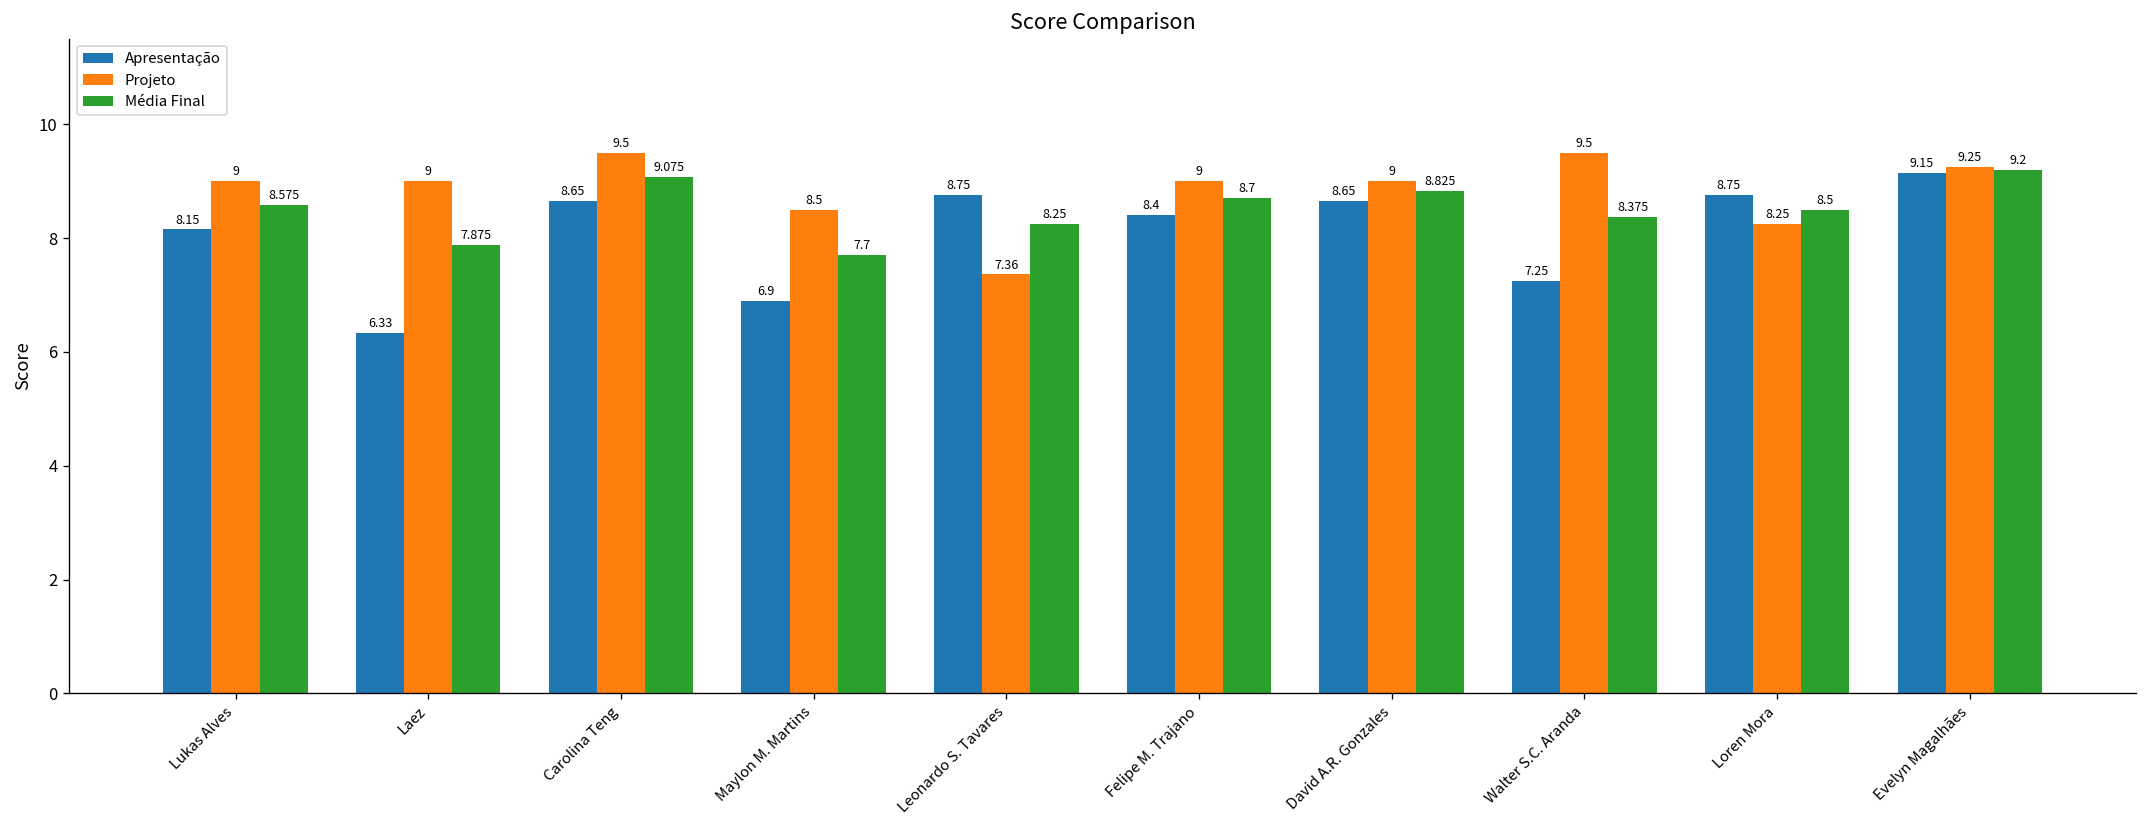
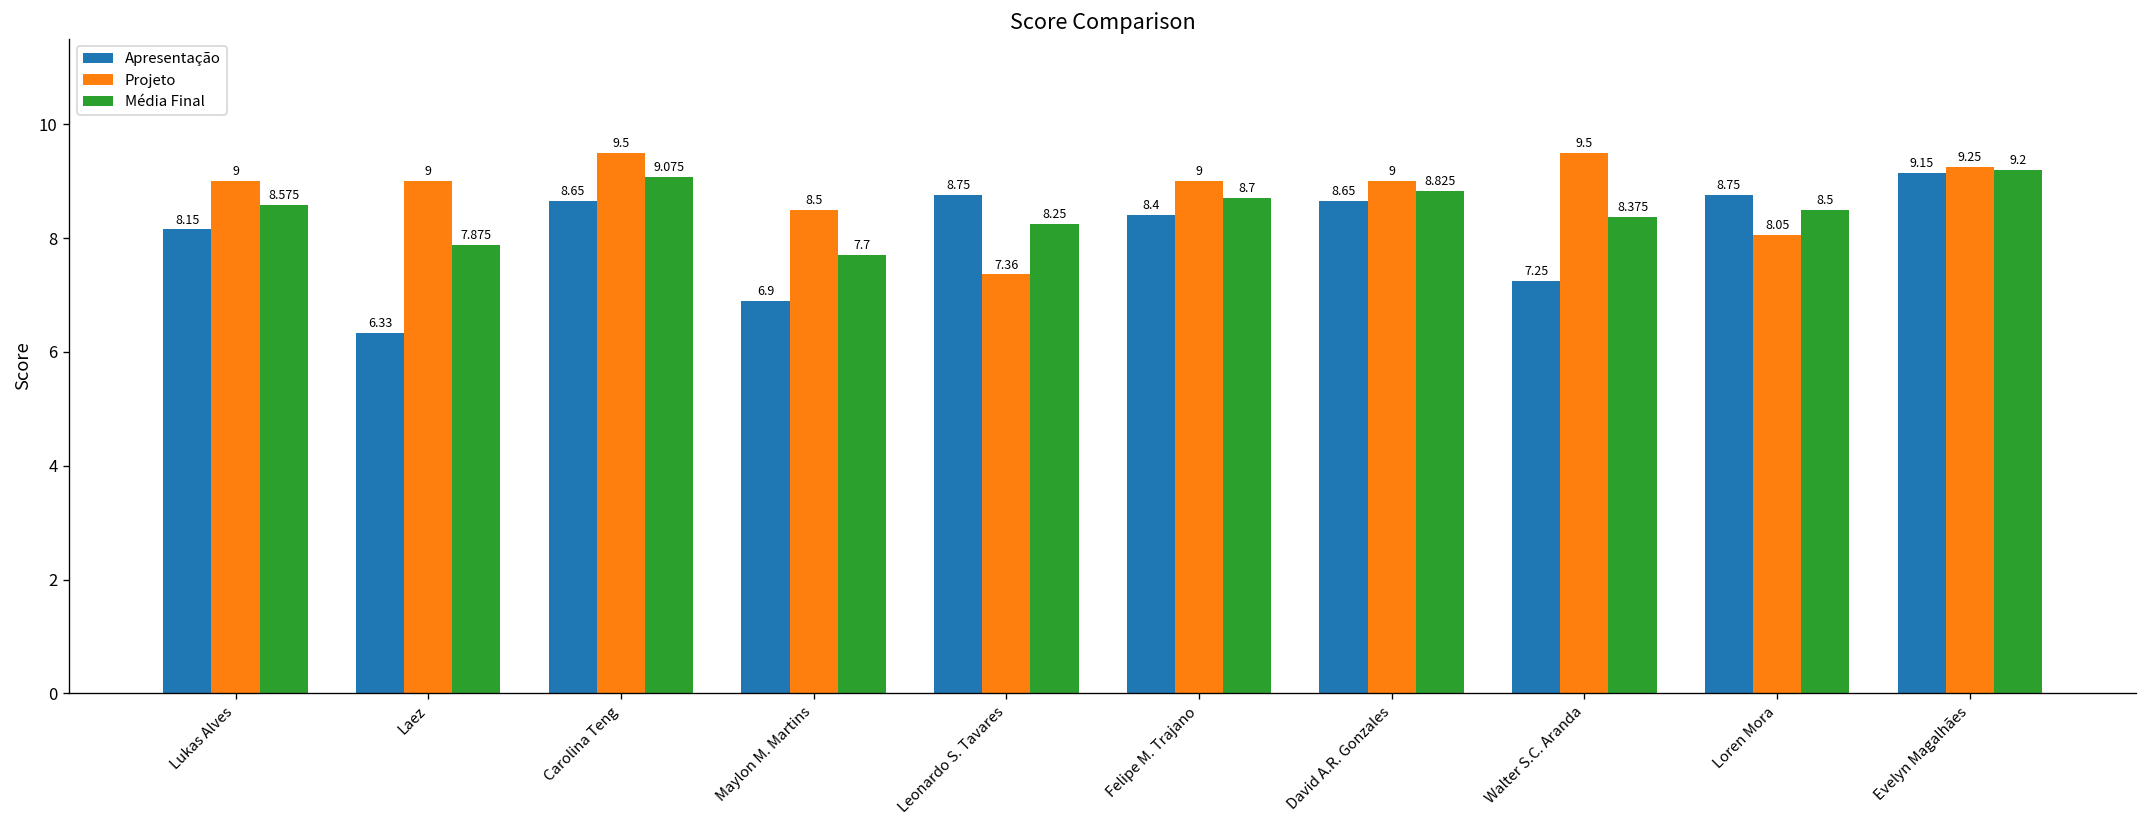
  {
    "Apresentação": {
      "Lukas Alves": 8.15,
      "Laez": 6.33,
      "Carolina Teng": 8.65,
      "Maylon M. Martins": 6.9,
      "Leonardo S. Tavares": 8.75,
      "Felipe M. Trajano": 8.4,
      "David A.R. Gonzales": 8.65,
      "Walter S.C. Aranda": 7.25,
      "Loren Mora": 8.75,
      "Evelyn Magalhães": 9.15
    },
    "Projeto": {
      "Lukas Alves": 9,
      "Laez": 9,
      "Carolina Teng": 9.5,
      "Maylon M. Martins": 8.5,
      "Leonardo S. Tavares": 7.36,
      "Felipe M. Trajano": 9,
      "David A.R. Gonzales": 9,
      "Walter S.C. Aranda": 9.5,
-     "Loren Mora": 8.25,
+     "Loren Mora": 8.05,
      "Evelyn Magalhães": 9.25
    },
    "Média Final": {
      "Lukas Alves": 8.575,
      "Laez": 7.875,
      "Carolina Teng": 9.075,
      "Maylon M. Martins": 7.7,
      "Leonardo S. Tavares": 8.25,
      "Felipe M. Trajano": 8.7,
      "David A.R. Gonzales": 8.825,
      "Walter S.C. Aranda": 8.375,
      "Loren Mora": 8.5,
      "Evelyn Magalhães": 9.2
    }
  }
